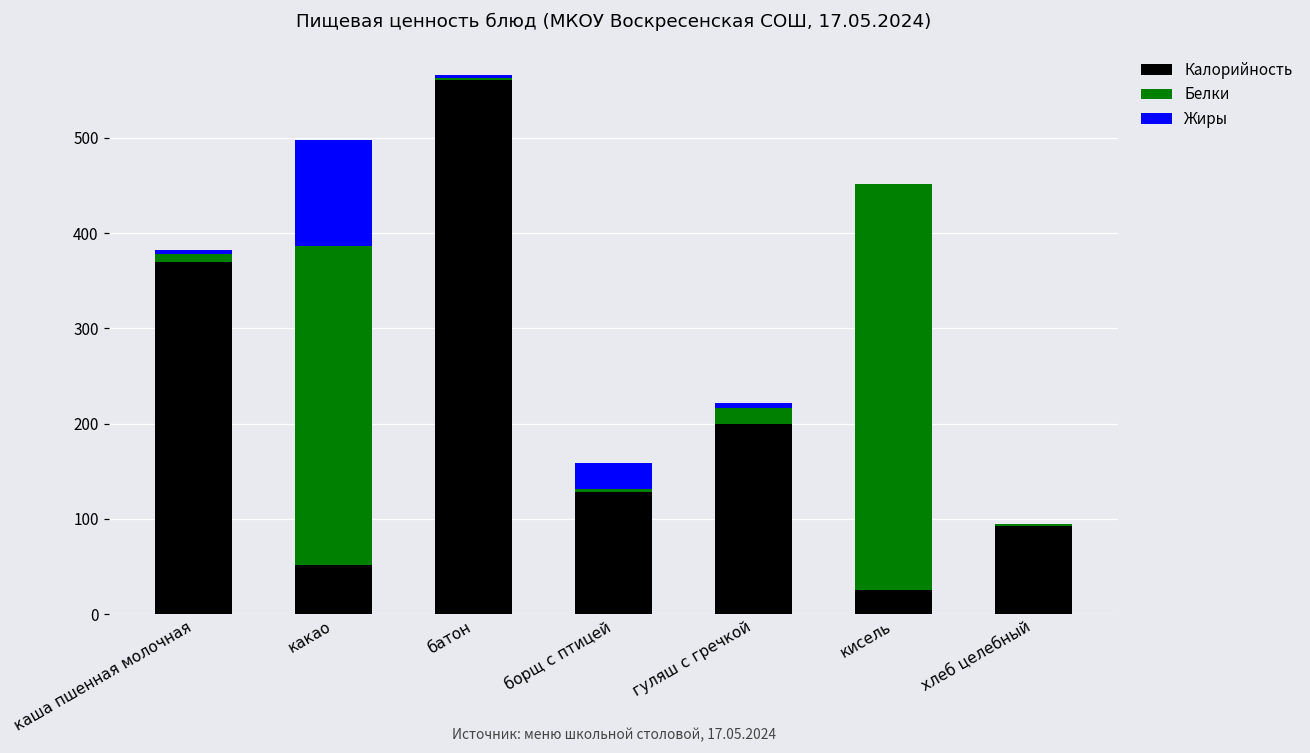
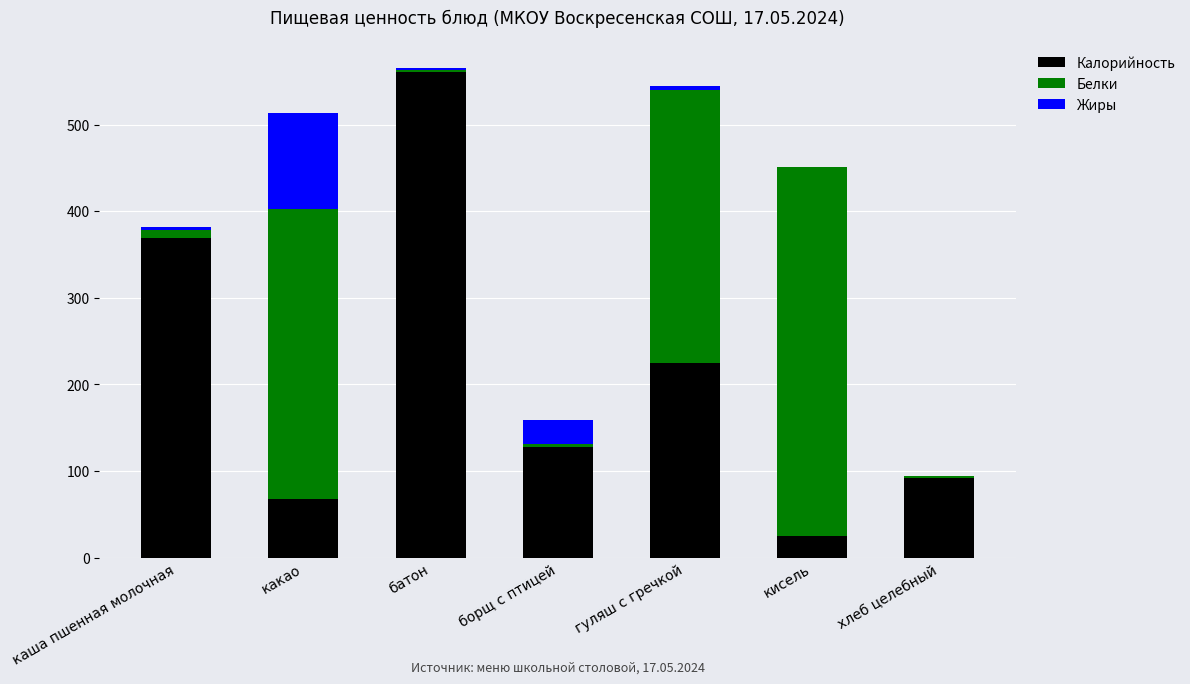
  {
    "Калорийность": {
      "каша пшенная молочная": 370,
-     "какао": 50,
+     "какао": 70,
      "батон": 560,
      "борщ с птицей": 130,
-     "гуляш с гречкой": 200,
+     "гуляш с гречкой": 230,
      "кисель": 30,
      "хлеб целебный": 90
    },
    "Белки": {
      "каша пшенная молочная": 10,
      "какао": 340,
      "борщ с птицей": 0,
-     "гуляш с гречкой": 20,
+     "гуляш с гречкой": 310,
      "кисель": 430
    },
    "Жиры": {
      "каша пшенная молочная": 0,
      "какао": 110,
      "борщ с птицей": 30,
      "гуляш с гречкой": 10,
      "кисель": 0
    }
  }
